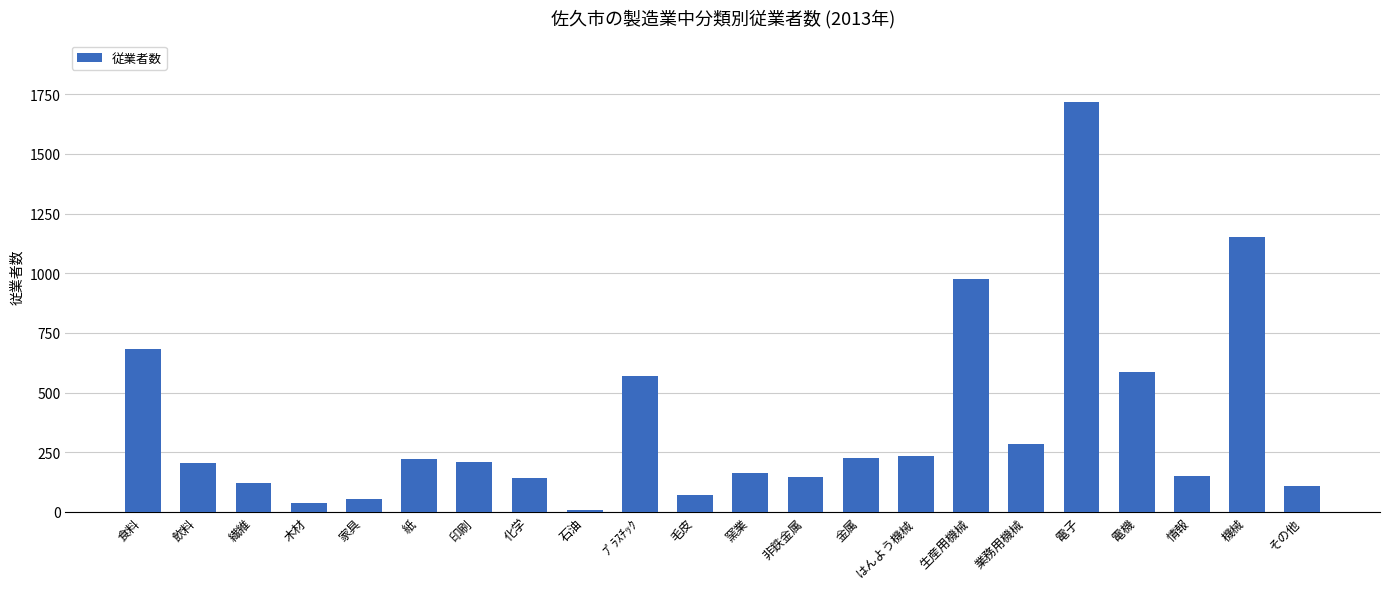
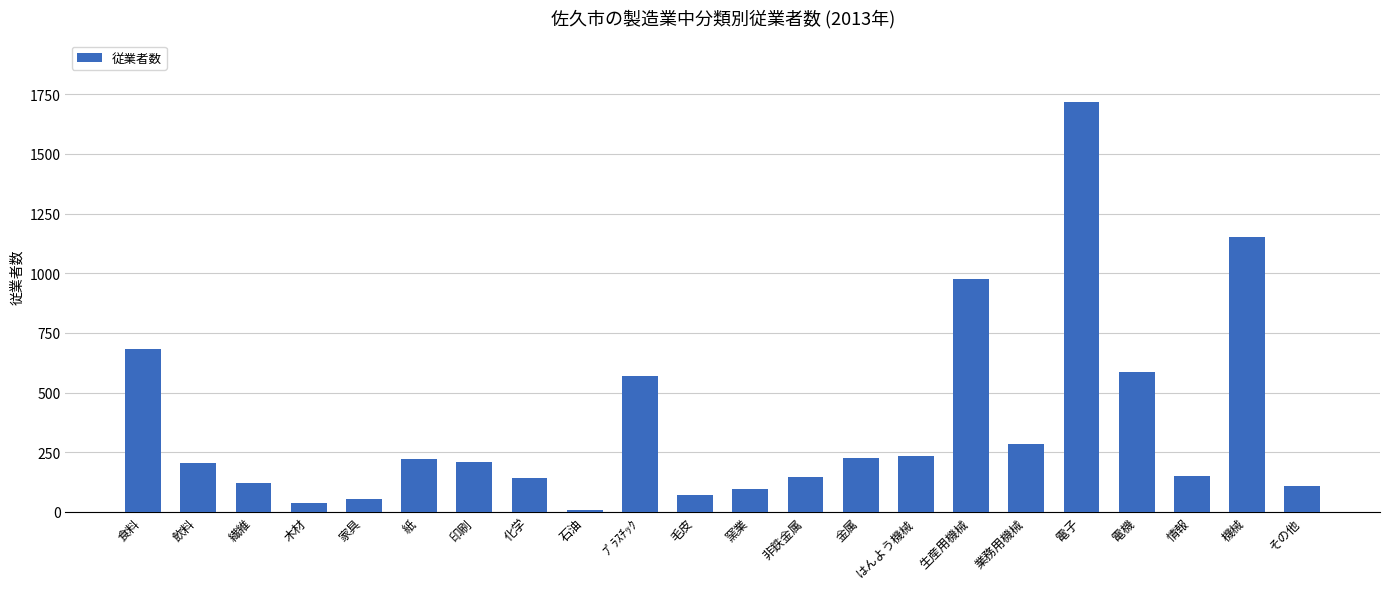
  {
    "食料": 680,
    "飲料": 210,
    "繊維": 120,
    "木材": 40,
    "家具": 50,
    "紙": 220,
    "印刷": 210,
    "化学": 140,
    "ﾌﾟﾗｽﾁｯｸ": 570,
    "毛皮": 70,
-   "窯業": 160,
+   "窯業": 100,
    "非鉄金属": 150,
    "金属": 220,
    "はんよう機械": 240,
    "生産用機械": 980,
    "業務用機械": 280,
    "電子": 1720,
    "電機": 590,
    "情報": 150,
    "機械": 1150,
    "その他": 110
  }
